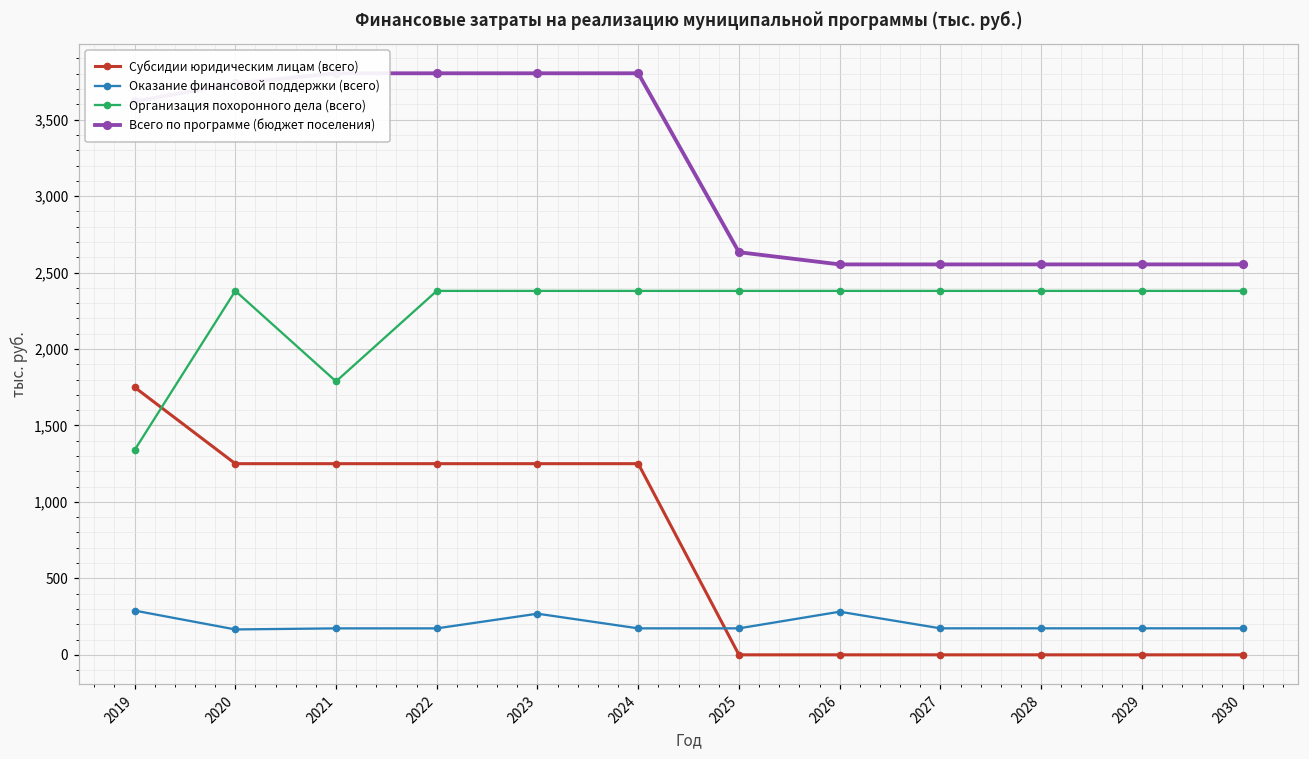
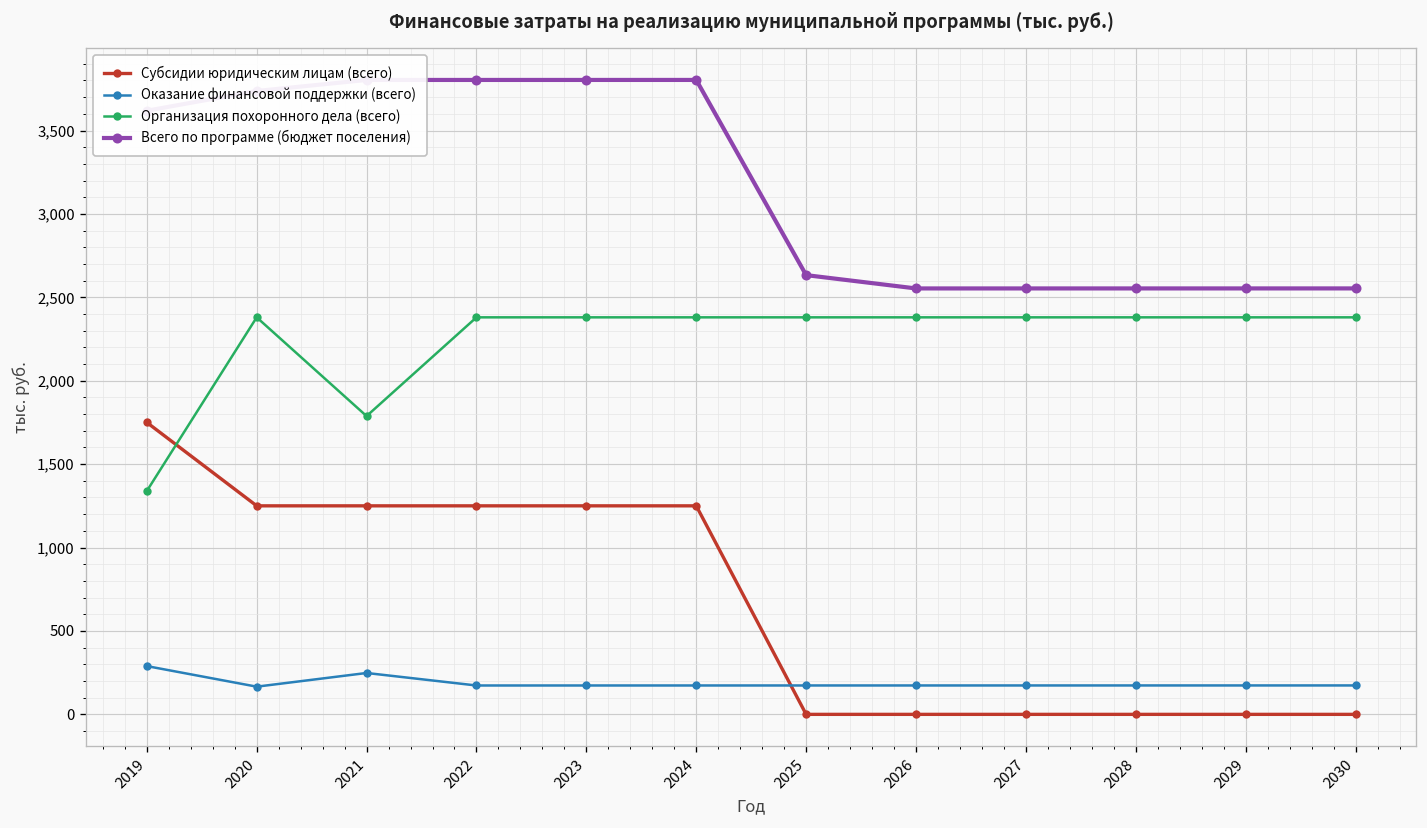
  {
    "Субсидии юридическим лицам (всего)": {
      "2019": "1,750",
      "2020": "1,250",
      "2021": "1,250",
      "2022": "1,250",
      "2023": "1,250",
      "2024": "1,250",
      "2025": "0",
      "2026": "0",
      "2027": "0",
      "2028": "0",
      "2029": "0",
      "2030": "0"
    },
    "Оказание финансовой поддержки (всего)": {
      "2019": "290",
      "2020": "170",
-     "2021": "170",
+     "2021": "250",
      "2022": "170",
-     "2023": "270",
+     "2023": "170",
      "2024": "170",
      "2025": "170",
-     "2026": "280",
+     "2026": "170",
      "2027": "170",
      "2028": "170",
      "2029": "170",
      "2030": "170"
    },
    "Организация похоронного дела (всего)": {
      "2019": "1,340",
      "2020": "2,380",
      "2021": "1,790",
      "2022": "2,380",
      "2023": "2,380",
      "2024": "2,380",
      "2025": "2,380",
      "2026": "2,380",
      "2027": "2,380",
      "2028": "2,380",
      "2029": "2,380",
      "2030": "2,380"
    },
    "Всего по программе (бюджет поселения)": {
      "2022": "3,800",
      "2023": "3,800",
      "2024": "3,800",
      "2025": "2,630",
      "2026": "2,550",
      "2027": "2,550",
      "2028": "2,550",
      "2029": "2,550",
      "2030": "2,550"
    }
  }
